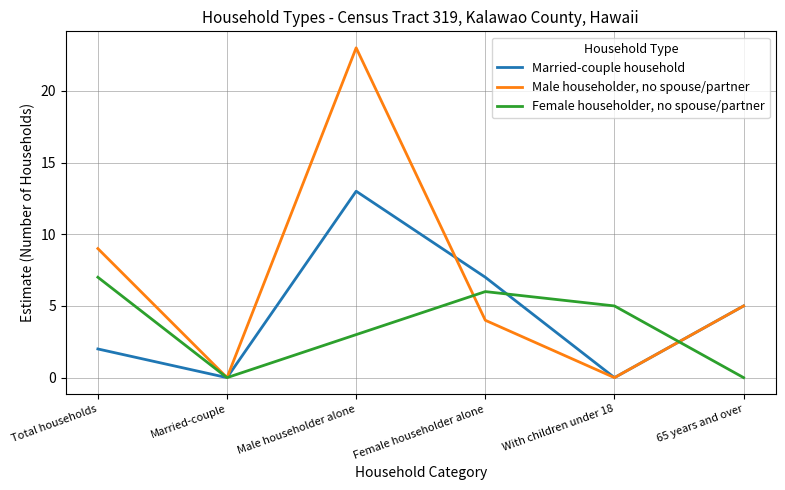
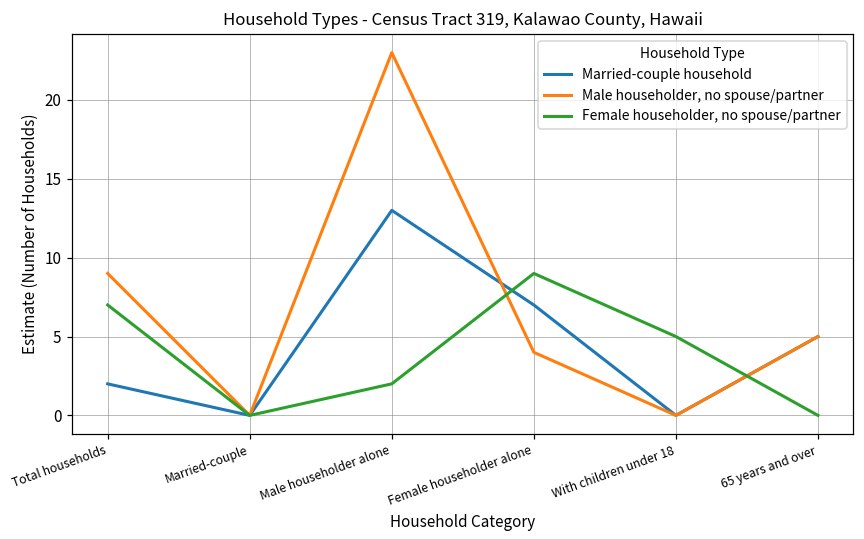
  {
    "Married-couple household": {
      "Total households": 2,
      "Male householder alone": 13,
      "Female householder alone": 7
    },
    "Male householder, no spouse/partner": {
      "Total households": 9,
      "Male householder alone": 23,
      "Female householder alone": 4
    },
    "Female householder, no spouse/partner": {
      "Total households": 7,
-     "Male householder alone": 3,
-     "Female householder alone": 6,
+     "Male householder alone": 2,
+     "Female householder alone": 9,
      "With children under 18": 5,
      "65 years and over": 0
    }
  }
